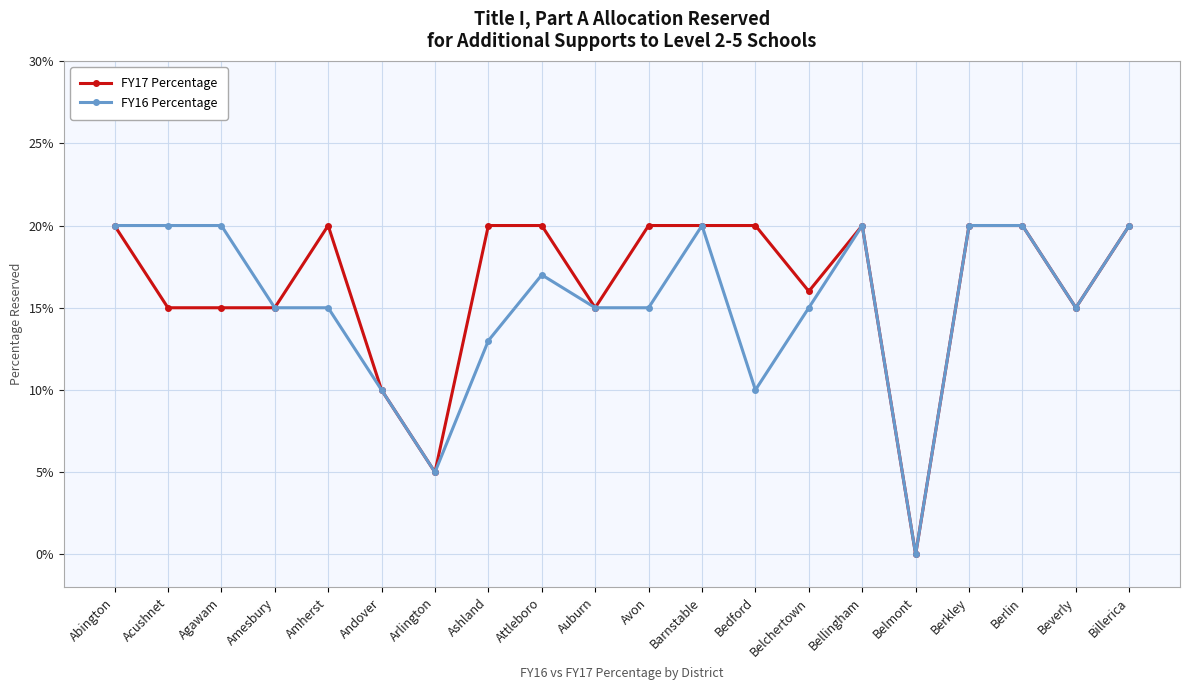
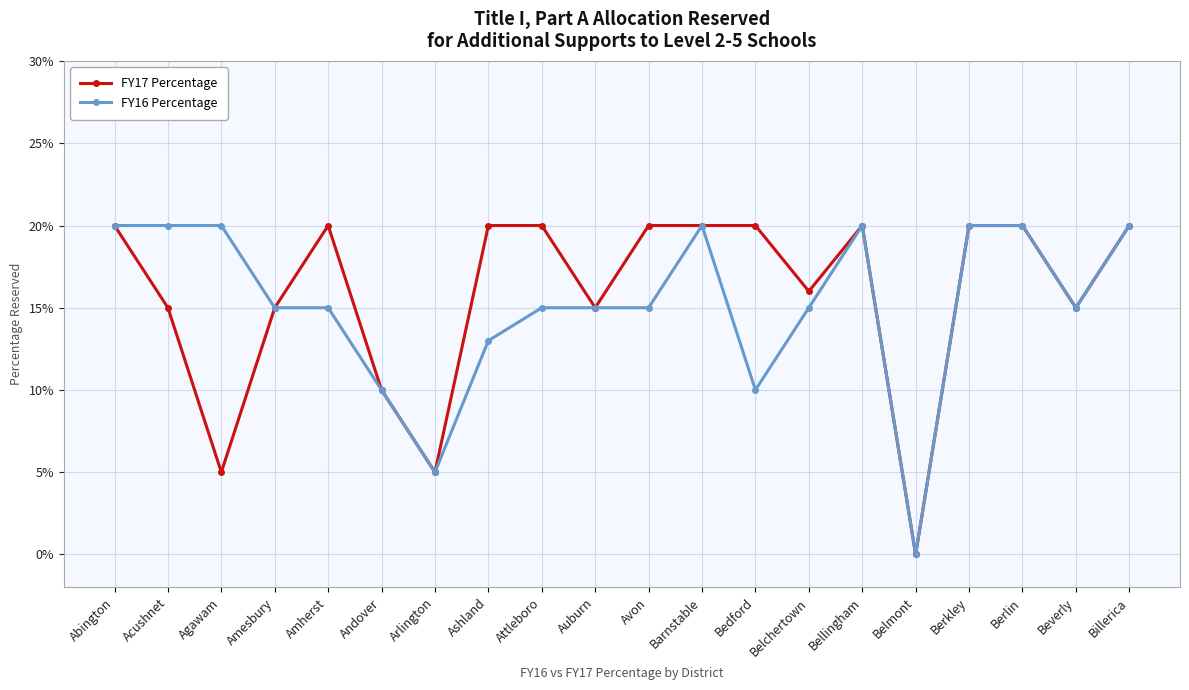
  {
    "FY17 Percentage": {
      "Acushnet": "15.0%",
-     "Agawam": "15.0%",
+     "Agawam": "5.0%",
      "Amherst": "20.0%",
      "Ashland": "20.0%",
      "Attleboro": "20.0%",
      "Avon": "20.0%",
      "Bedford": "20.0%",
      "Belchertown": "16.0%"
    },
    "FY16 Percentage": {
      "Acushnet": "20.0%",
      "Agawam": "20.0%",
      "Amherst": "15.0%",
      "Ashland": "13.0%",
-     "Attleboro": "17.0%",
+     "Attleboro": "15.0%",
      "Avon": "15.0%",
      "Bedford": "10.0%",
      "Belchertown": "15.0%"
    }
  }
